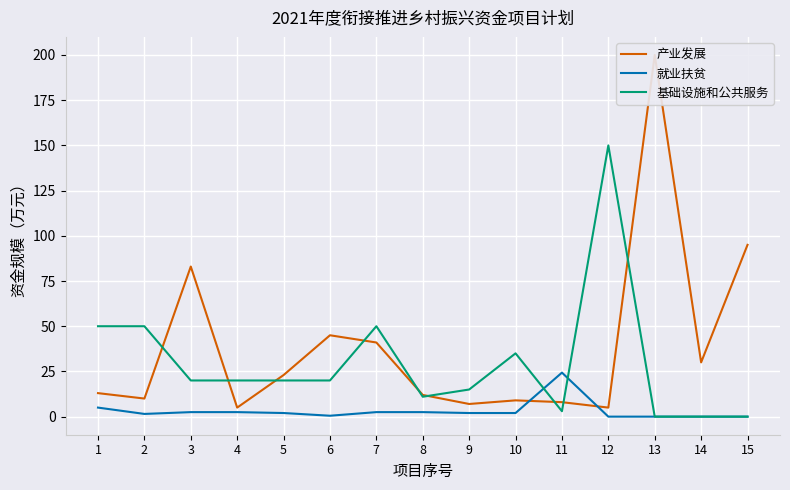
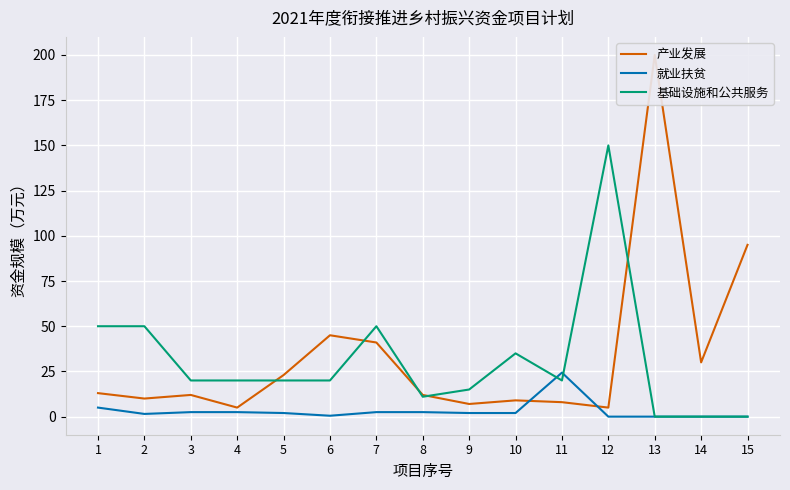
  {
    "产业发展": {
      "1": 13,
      "2": 10,
-     "3": 83,
+     "3": 12,
      "4": 5,
      "5": 23,
      "6": 45,
      "7": 41,
      "9": 7,
      "10": 9,
      "11": 8,
      "12": 5,
      "14": 30,
      "15": 95
    },
    "就业扶贫": {
      "1": 5,
      "2": 2,
      "3": 3,
      "4": 3,
      "5": 2,
      "6": 1,
      "7": 3,
      "8": 3,
      "9": 2,
      "10": 2,
      "11": 24,
      "12": 0
    },
    "基础设施和公共服务": {
      "1": 50,
      "2": 50,
      "3": 20,
      "4": 20,
      "5": 20,
      "6": 20,
      "7": 50,
      "9": 15,
      "10": 35,
-     "11": 3,
+     "11": 20,
      "12": 150
    }
  }
